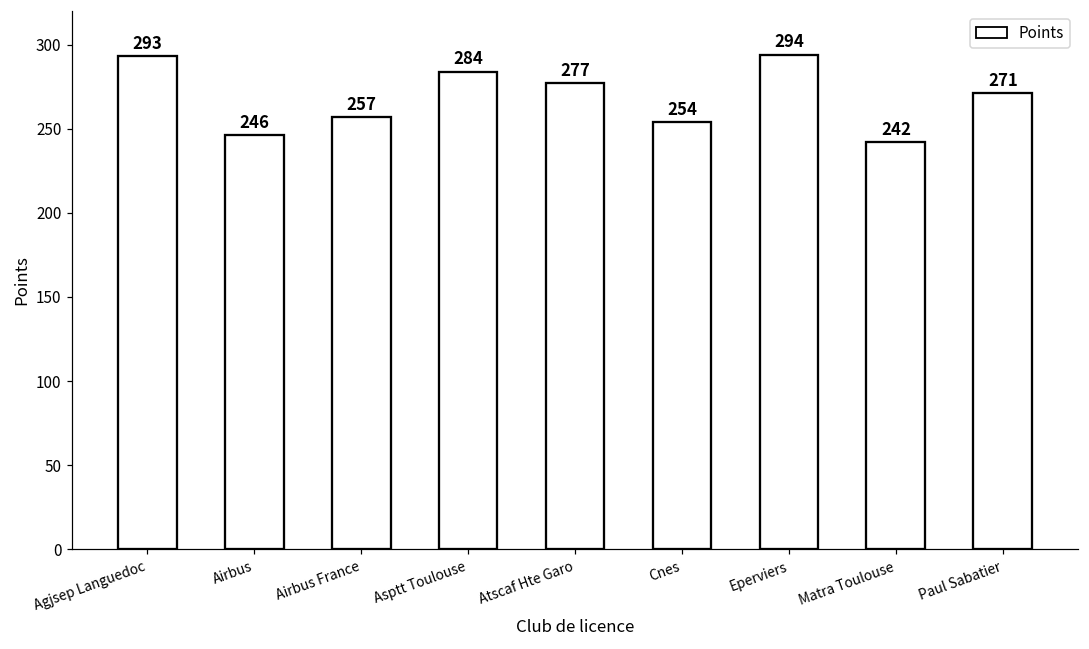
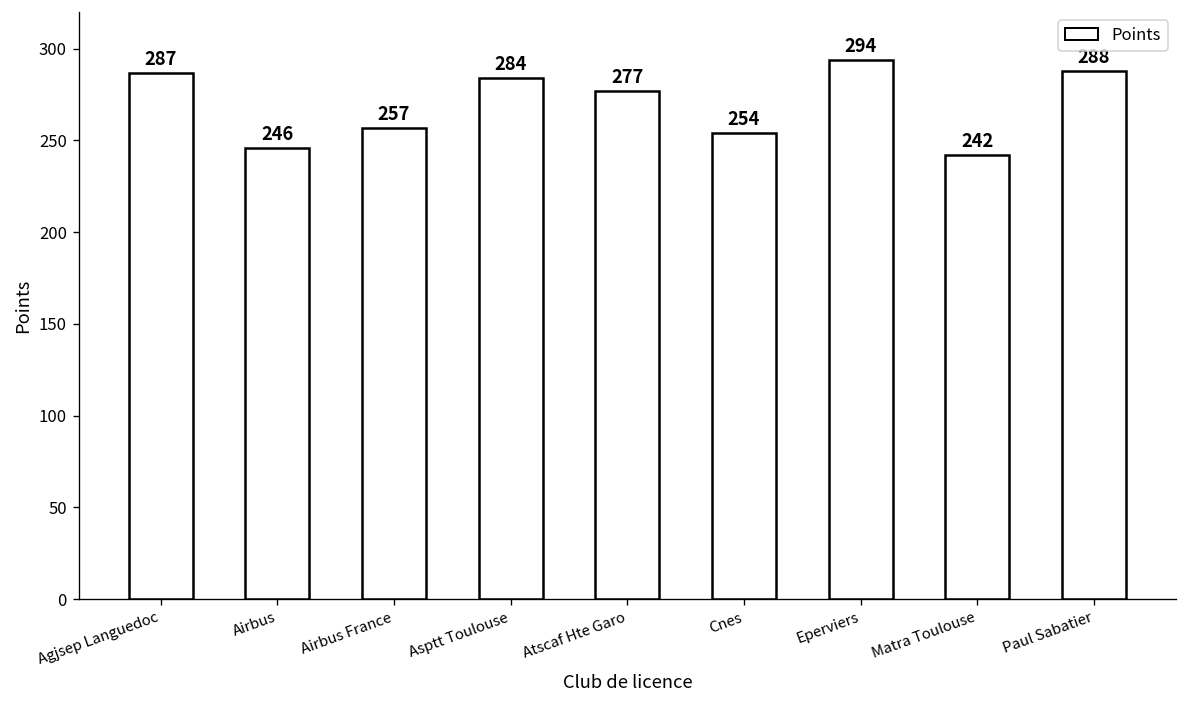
  {
-   "Agjsep Languedoc": 293,
+   "Agjsep Languedoc": 287,
    "Airbus": 246,
    "Airbus France": 257,
    "Asptt Toulouse": 284,
    "Atscaf Hte Garo": 277,
    "Cnes": 254,
    "Eperviers": 294,
    "Matra Toulouse": 242,
-   "Paul Sabatier": 271
+   "Paul Sabatier": 288
  }
